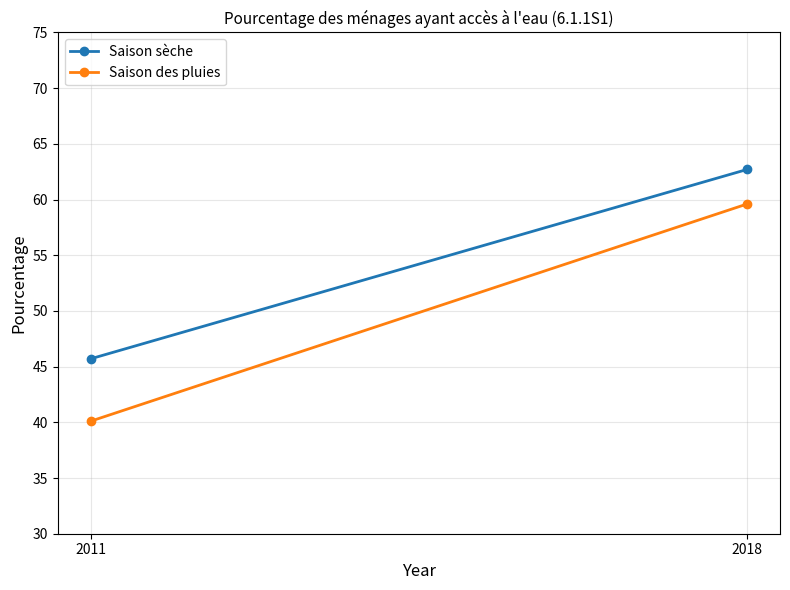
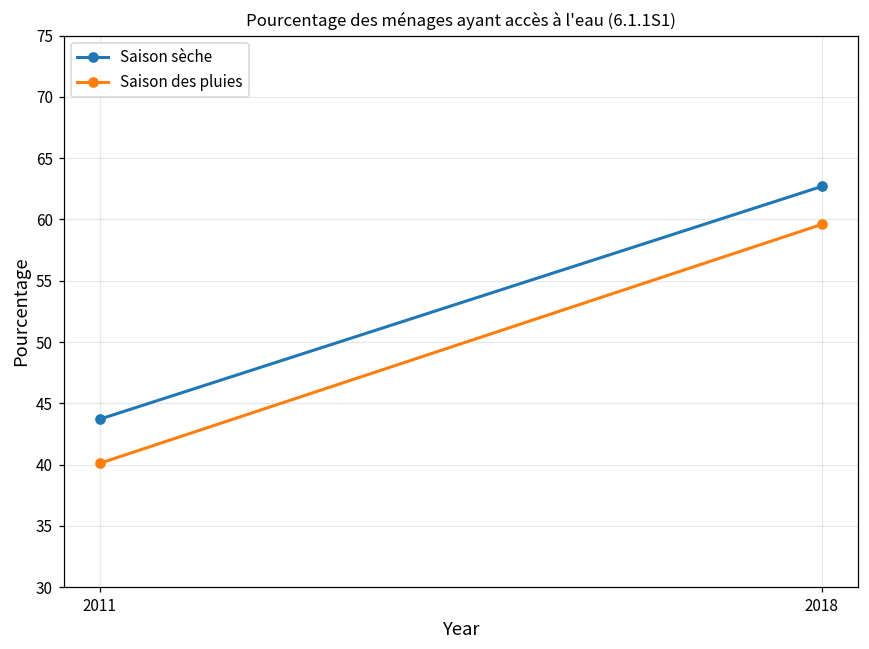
  {
    "Saison sèche": {
-     "2011": 45.7,
+     "2011": 43.7,
      "2018": 62.7
    },
    "Saison des pluies": {
      "2011": 40.1,
      "2018": 59.6
    }
  }
